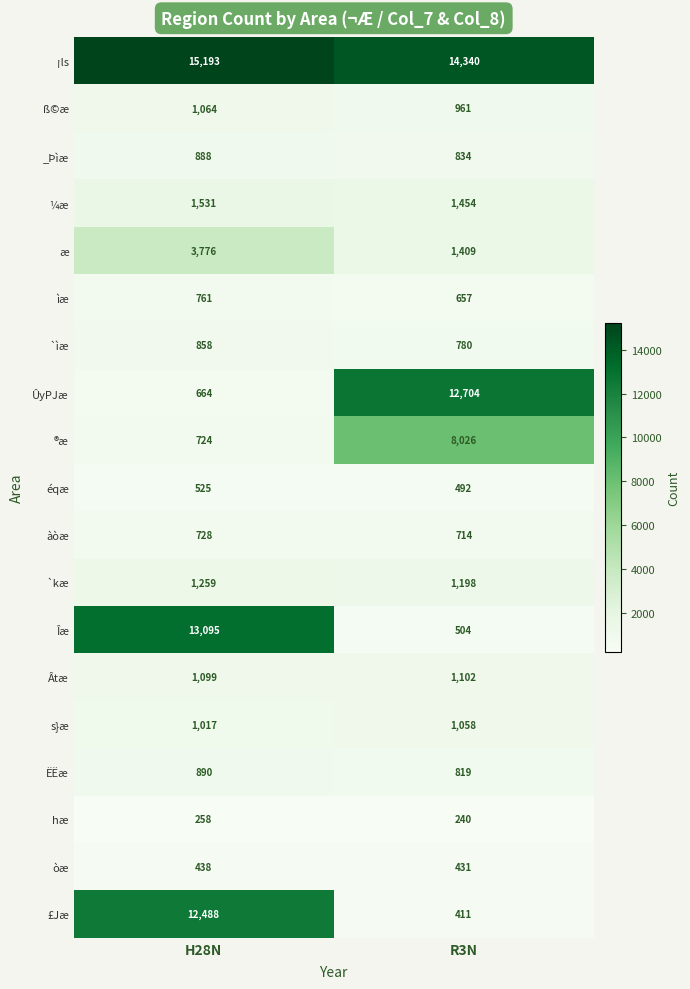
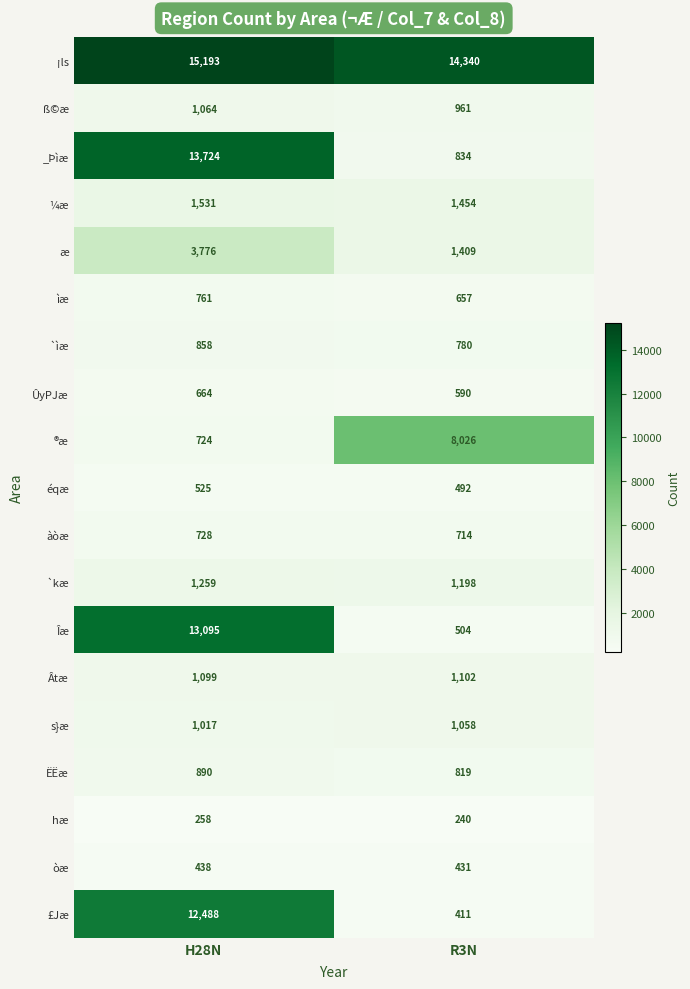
  {
    "¡ls": {
      "H28N": "15,193",
      "R3N": "14,340"
    },
    "ß©æ": {
      "H28N": "1,064",
      "R3N": "961"
    },
    "_Þìæ": {
-     "H28N": "888",
+     "H28N": "13,724",
      "R3N": "834"
    },
    "¼æ": {
      "H28N": "1,531",
      "R3N": "1,454"
    },
    "æ": {
      "H28N": "3,776",
      "R3N": "1,409"
    },
    "ìæ": {
      "H28N": "761",
      "R3N": "657"
    },
    "`ìæ": {
      "H28N": "858",
      "R3N": "780"
    },
    "ÛyPJæ": {
      "H28N": "664",
-     "R3N": "12,704"
+     "R3N": "590"
    },
    "®æ": {
      "H28N": "724",
      "R3N": "8,026"
    },
    "éqæ": {
      "H28N": "525",
      "R3N": "492"
    },
    "àòæ": {
      "H28N": "728",
      "R3N": "714"
    },
    "`kæ": {
      "H28N": "1,259",
      "R3N": "1,198"
    },
    "Îæ": {
      "H28N": "13,095",
      "R3N": "504"
    },
    "Âtæ": {
      "H28N": "1,099",
      "R3N": "1,102"
    },
    "s}æ": {
      "H28N": "1,017",
      "R3N": "1,058"
    },
    "ËËæ": {
      "H28N": "890",
      "R3N": "819"
    },
    "hæ": {
      "H28N": "258",
      "R3N": "240"
    },
    "òæ": {
      "H28N": "438",
      "R3N": "431"
    },
    "£Jæ": {
      "H28N": "12,488",
      "R3N": "411"
    }
  }
